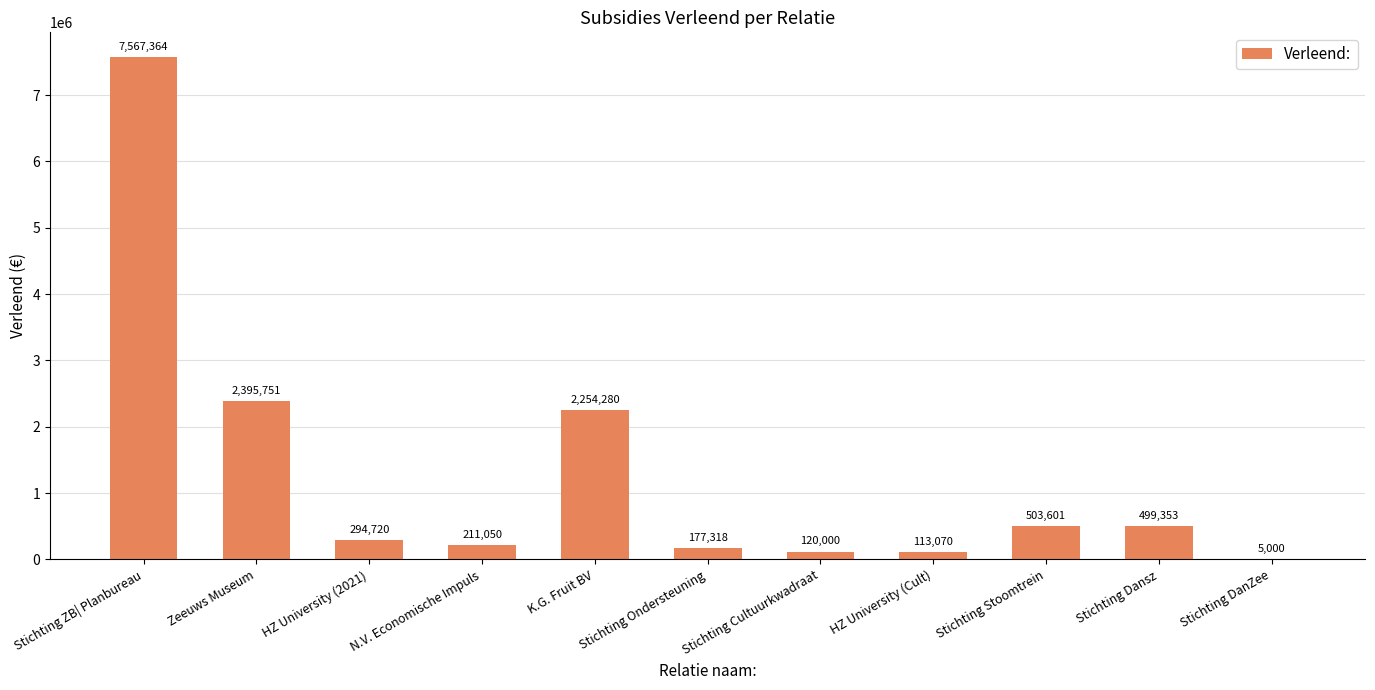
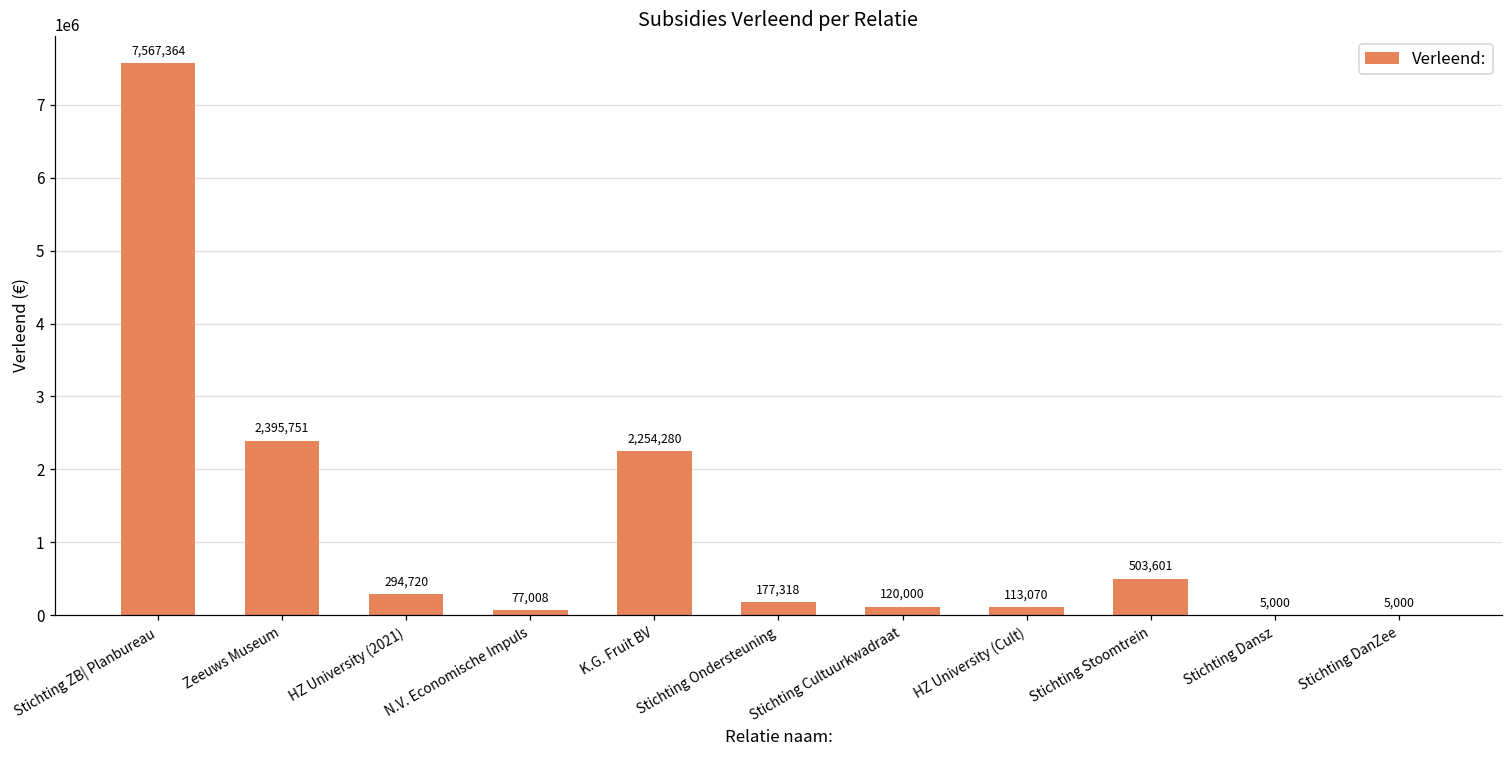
  {
    "Stichting ZB| Planbureau": "7,567,364",
    "Zeeuws Museum": "2,395,751",
    "HZ University (2021)": "294,720",
-   "N.V. Economische Impuls": "211,050",
+   "N.V. Economische Impuls": "77,008",
    "K.G. Fruit BV": "2,254,280",
    "Stichting Ondersteuning": "177,318",
    "Stichting Cultuurkwadraat": "120,000",
    "HZ University (Cult)": "113,070",
    "Stichting Stoomtrein": "503,601",
-   "Stichting Dansz": "499,353",
+   "Stichting Dansz": "5,000",
    "Stichting DanZee": "5,000"
  }
